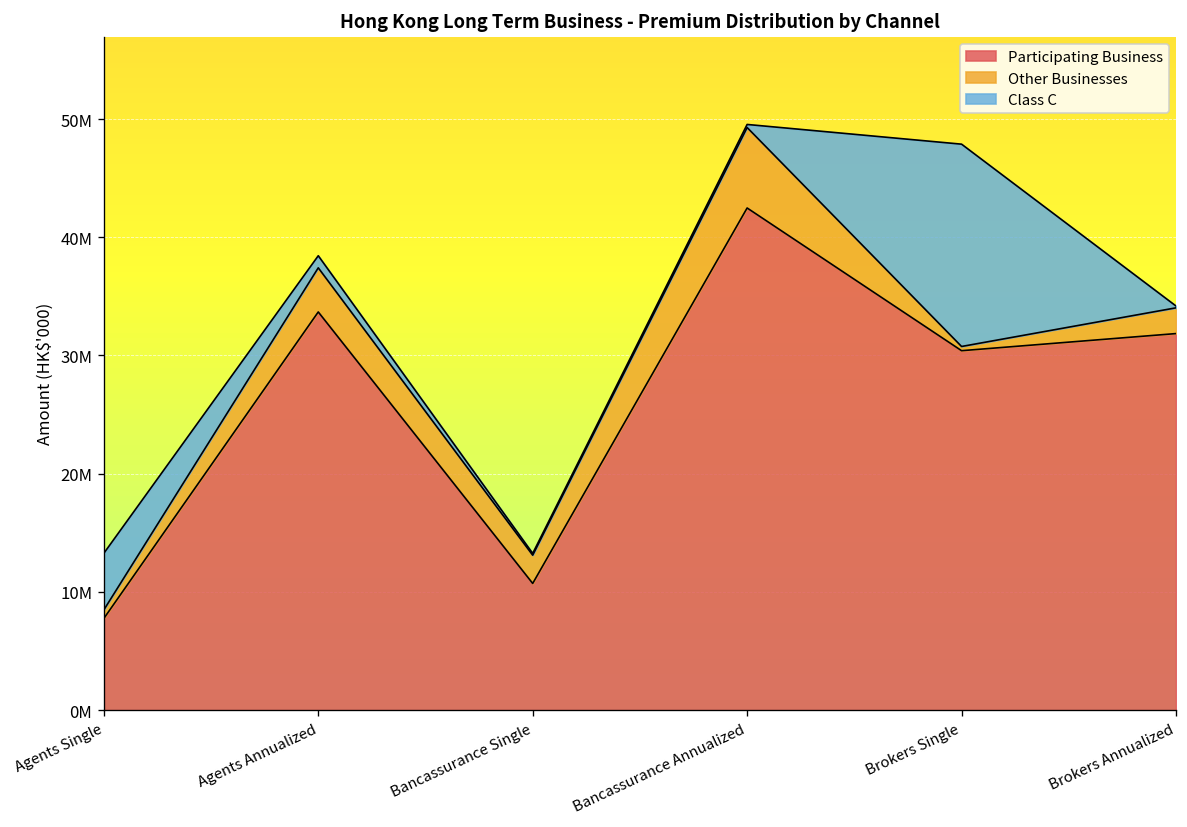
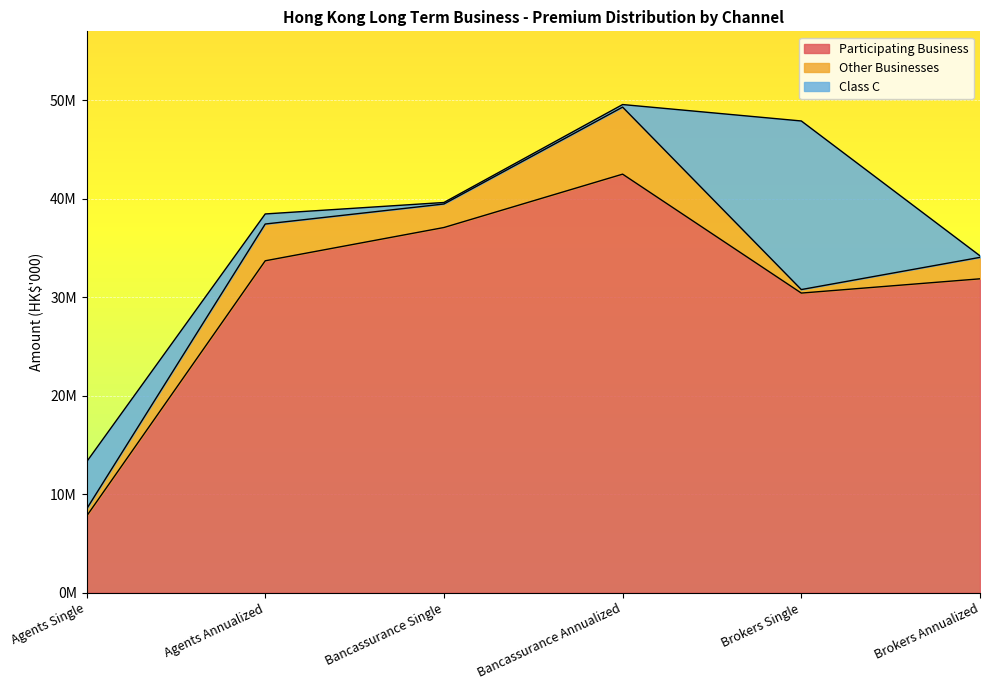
  {
    "Participating Business": {
      "Agents Single": 8000000,
      "Agents Annualized": 34000000,
-     "Bancassurance Single": 11000000,
+     "Bancassurance Single": 37000000,
      "Bancassurance Annualized": 42000000,
      "Brokers Single": 30000000,
      "Brokers Annualized": 32000000
    },
    "Other Businesses": {
      "Agents Single": 1000000,
      "Agents Annualized": 4000000,
      "Bancassurance Annualized": 7000000,
      "Brokers Single": 0
    },
    "Class C": {
      "Agents Single": 5000000,
      "Agents Annualized": 1000000,
      "Bancassurance Annualized": 0,
      "Brokers Single": 17000000
    }
  }
